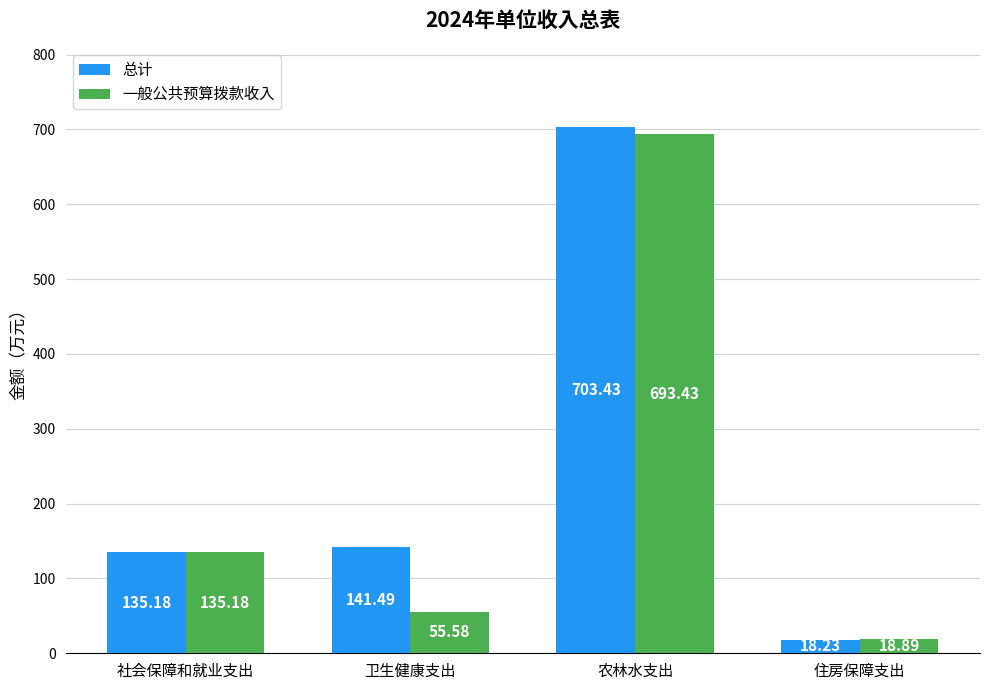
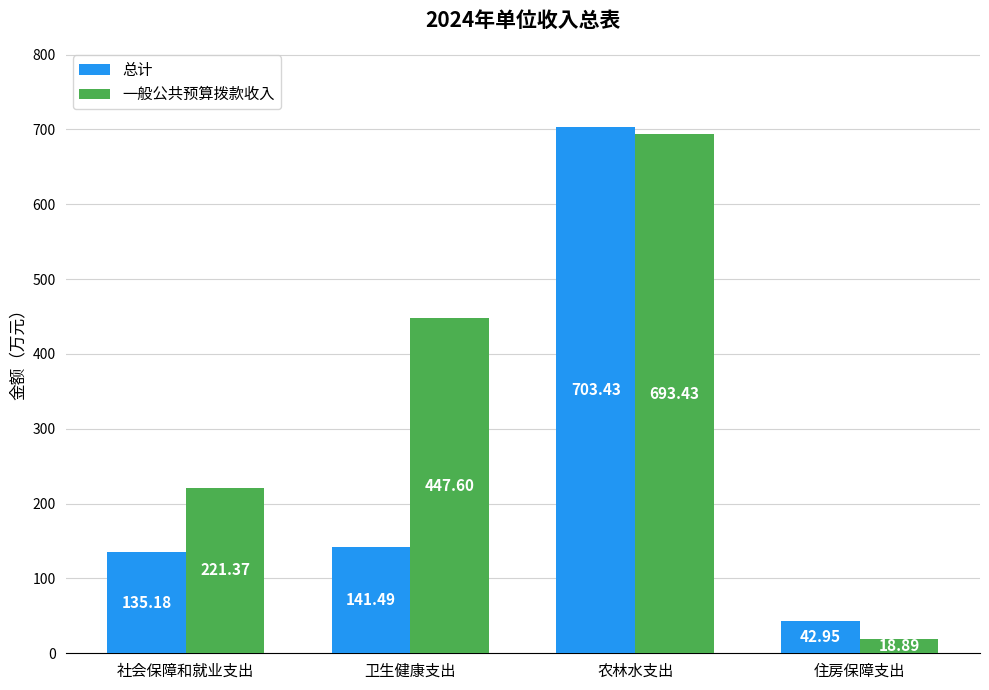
  {
    "总计": {
      "社会保障和就业支出": 135.18,
      "卫生健康支出": 141.49,
      "农林水支出": 703.43,
-     "住房保障支出": 18.23
+     "住房保障支出": 42.95
    },
    "一般公共预算拨款收入": {
-     "社会保障和就业支出": 135.18,
-     "卫生健康支出": 55.58,
+     "社会保障和就业支出": 221.37,
+     "卫生健康支出": 447.60,
      "农林水支出": 693.43,
      "住房保障支出": 18.89
    }
  }
